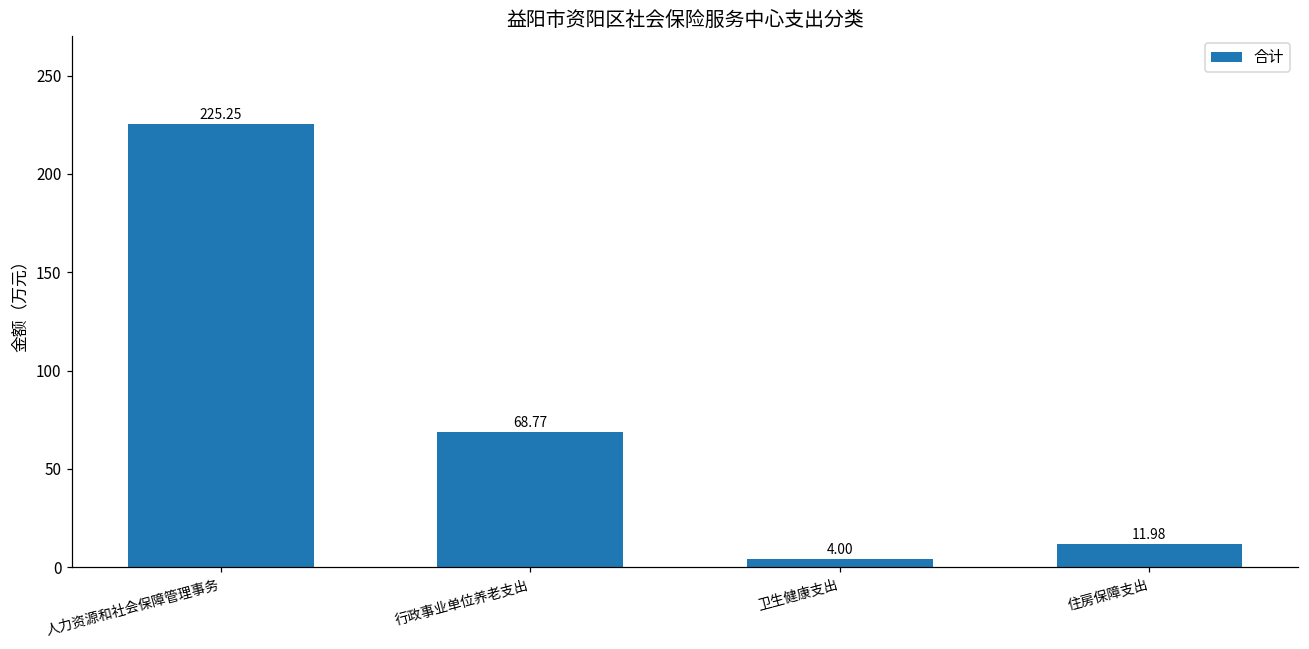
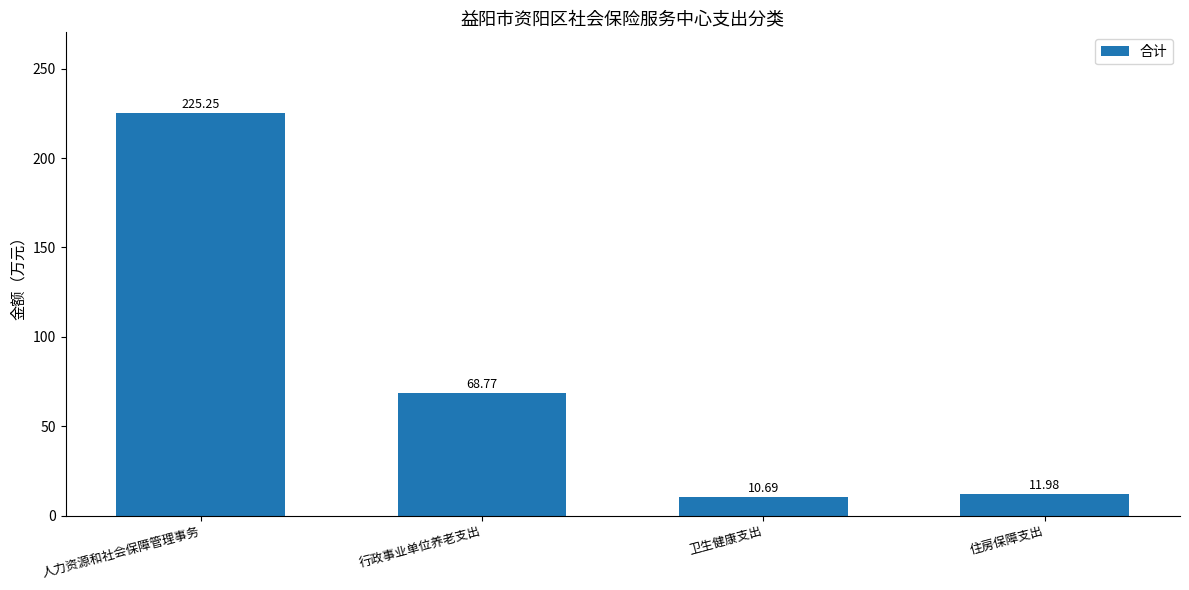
  {
    "人力资源和社会保障管理事务": 225.25,
    "行政事业单位养老支出": 68.77,
-   "卫生健康支出": 4.00,
+   "卫生健康支出": 10.69,
    "住房保障支出": 11.98
  }
